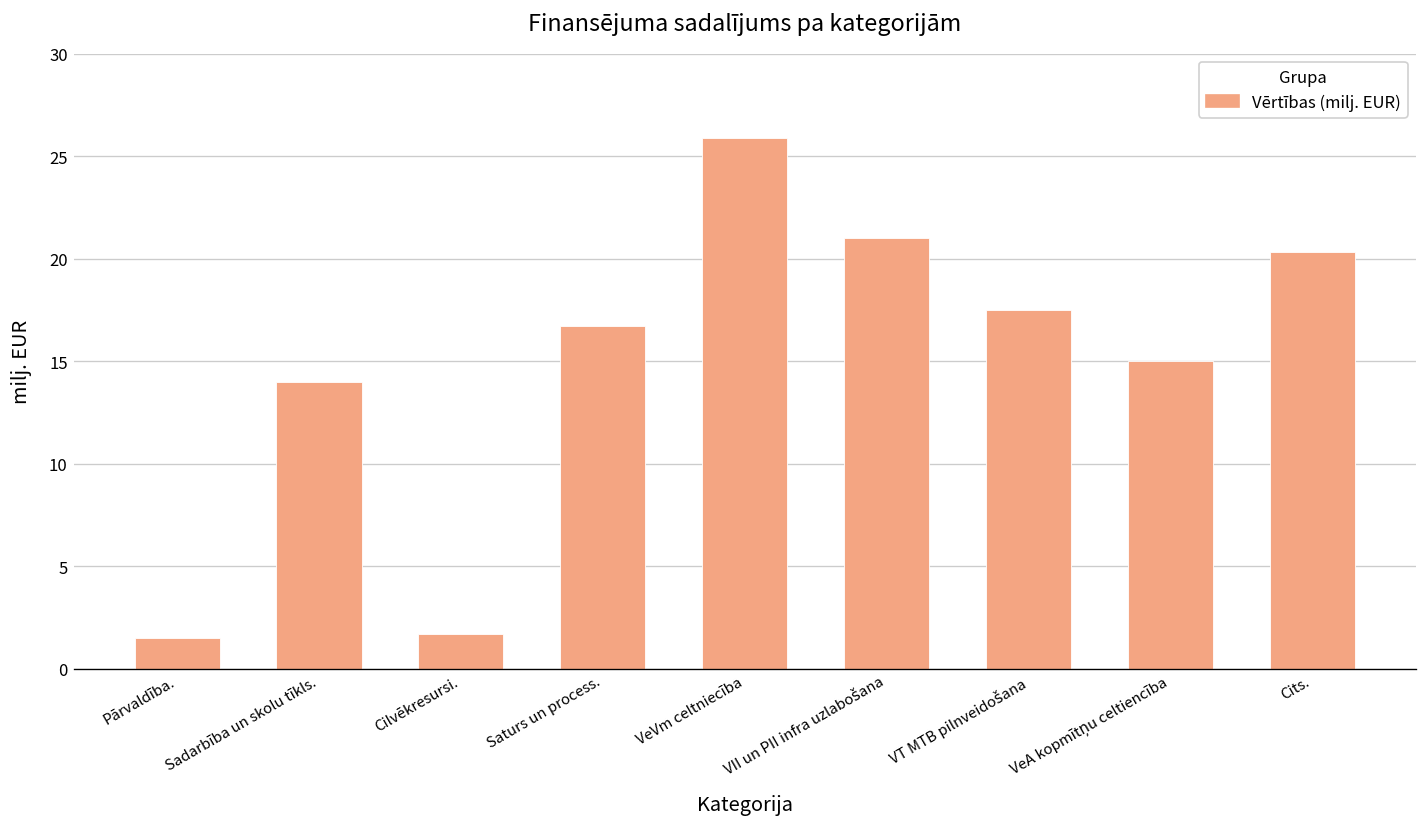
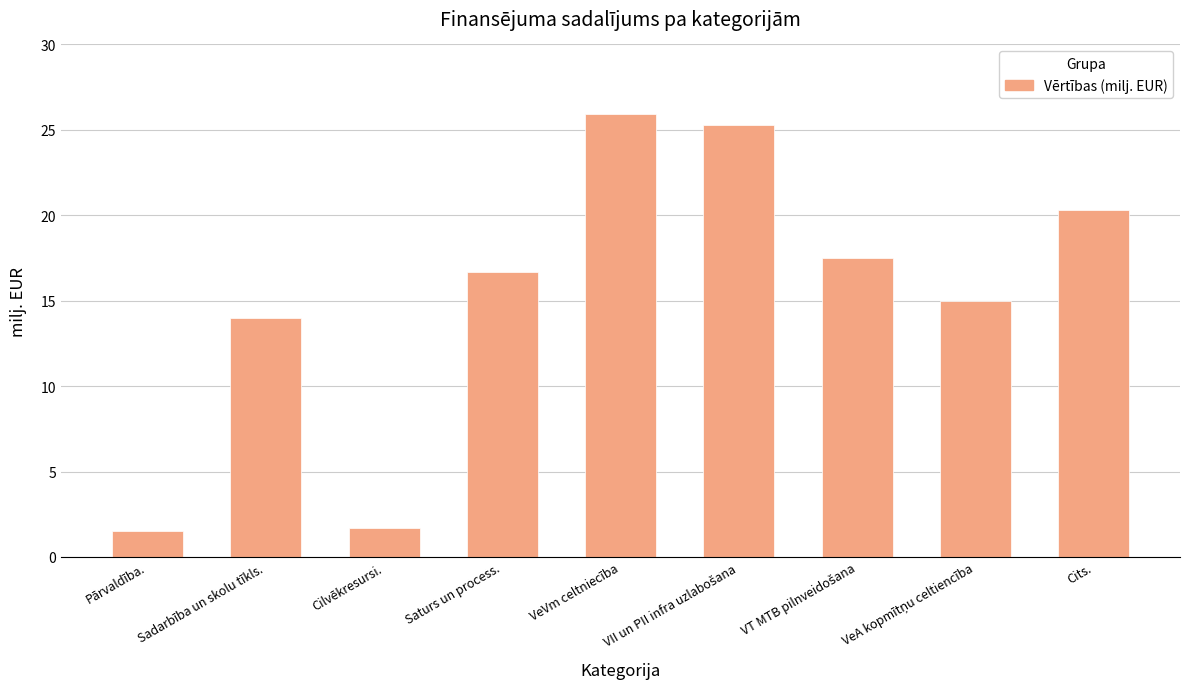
  {
    "Pārvaldība.": 1.5,
    "Sadarbība un skolu tīkls.": 14.0,
    "Cilvēkresursi.": 1.7,
    "Saturs un process.": 16.7,
    "VeVm celtniecība": 25.9,
-   "VII un PII infra uzlabošana": 21.0,
+   "VII un PII infra uzlabošana": 25.3,
    "VT MTB pilnveidošana": 17.5,
    "VeA kopmītņu celtiencība": 15.0,
    "Cits.": 20.3
  }
